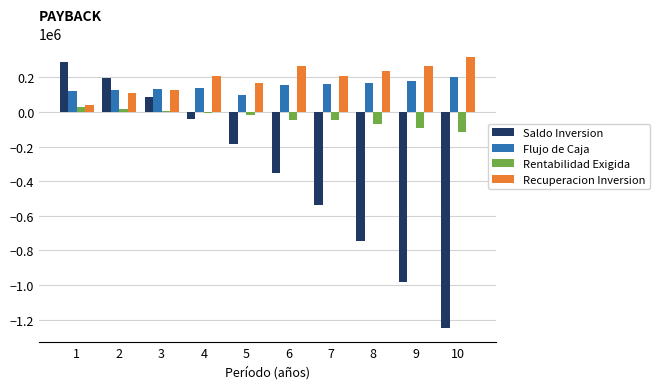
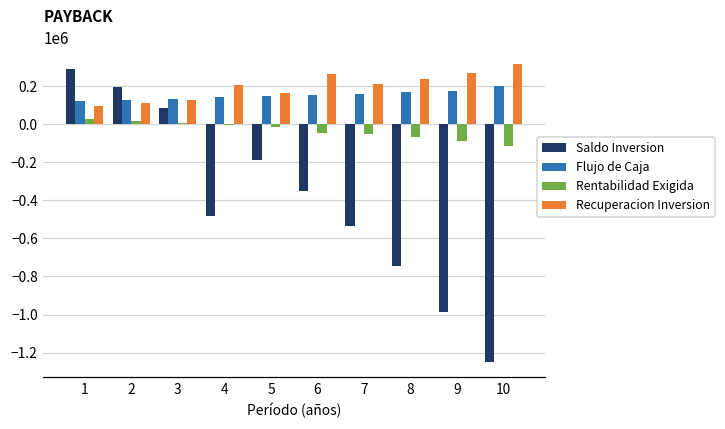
  {
    "Saldo Inversion": {
      "1": 290000,
      "2": 200000,
      "3": 90000,
-     "4": -40000,
+     "4": -480000,
      "5": -190000,
      "6": -350000,
      "7": -540000,
      "8": -750000,
      "9": -980000,
      "10": -1250000
    },
    "Flujo de Caja": {
      "1": 120000,
      "2": 130000,
      "3": 130000,
      "4": 140000,
-     "5": 100000,
+     "5": 150000,
      "6": 150000,
      "7": 160000,
      "8": 170000,
      "9": 180000,
      "10": 200000
    },
    "Rentabilidad Exigida": {
      "1": 30000,
      "2": 20000,
      "5": -20000,
      "6": -50000,
      "7": -50000,
      "8": -70000,
      "9": -90000,
      "10": -110000
    },
    "Recuperacion Inversion": {
-     "1": 40000,
+     "1": 100000,
      "2": 110000,
      "3": 130000,
      "4": 210000,
      "5": 160000,
      "6": 270000,
      "7": 210000,
      "8": 240000,
      "9": 270000,
      "10": 320000
    }
  }
